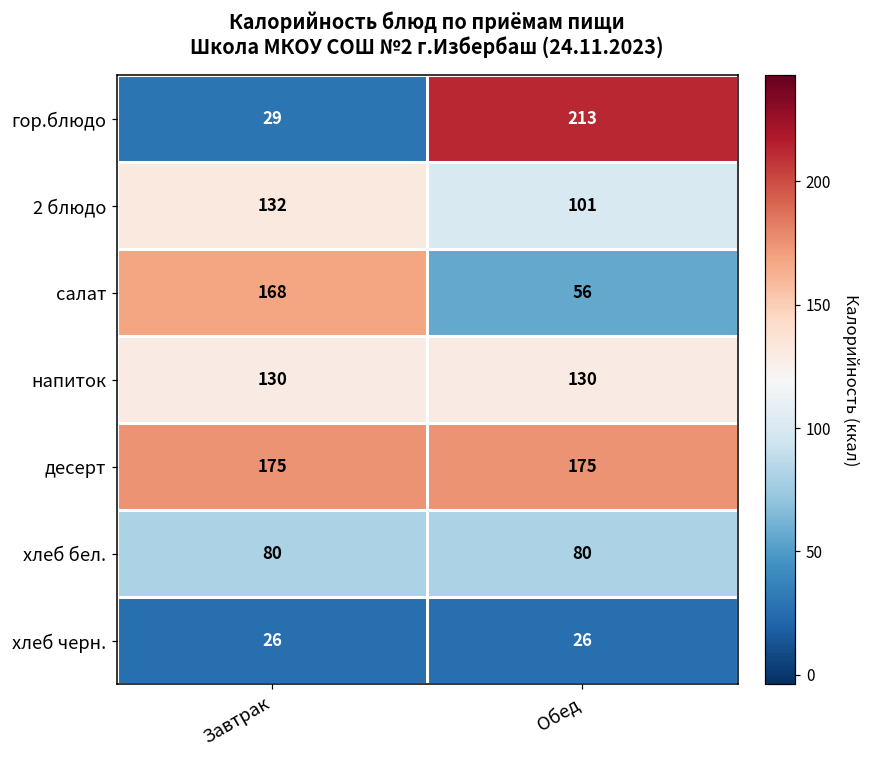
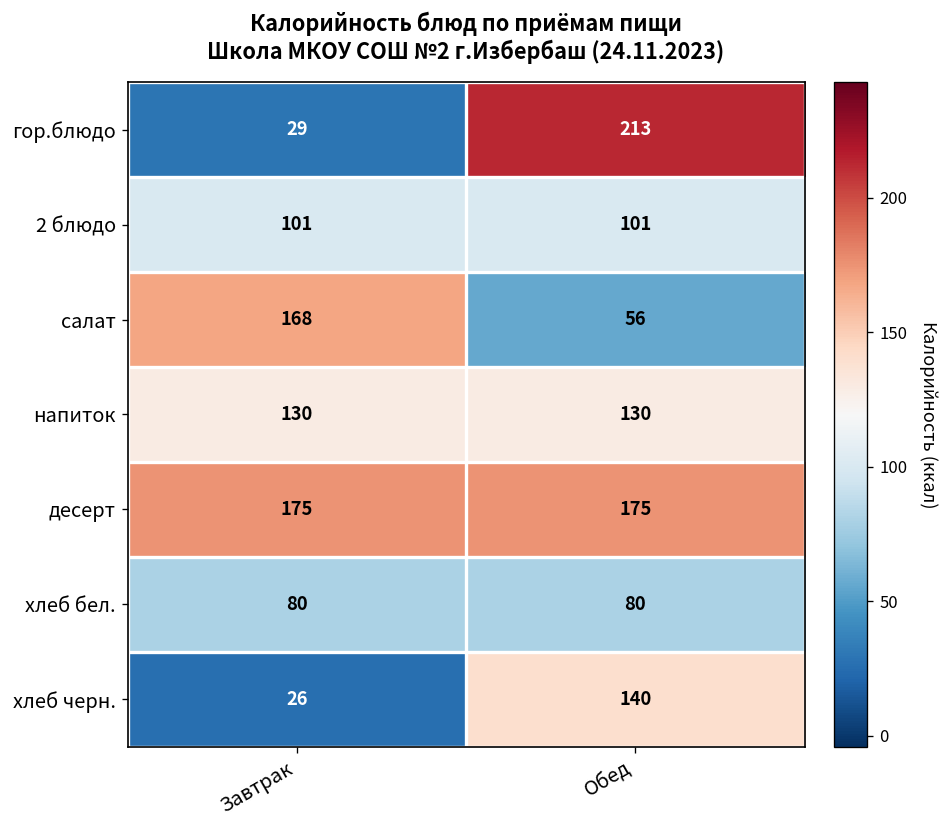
  {
    "гор.блюдо": {
      "Завтрак": 29,
      "Обед": 213
    },
    "2 блюдо": {
-     "Завтрак": 132,
+     "Завтрак": 101,
      "Обед": 101
    },
    "салат": {
      "Завтрак": 168,
      "Обед": 56
    },
    "напиток": {
      "Завтрак": 130,
      "Обед": 130
    },
    "десерт": {
      "Завтрак": 175,
      "Обед": 175
    },
    "хлеб бел.": {
      "Завтрак": 80,
      "Обед": 80
    },
    "хлеб черн.": {
      "Завтрак": 26,
-     "Обед": 26
+     "Обед": 140
    }
  }
